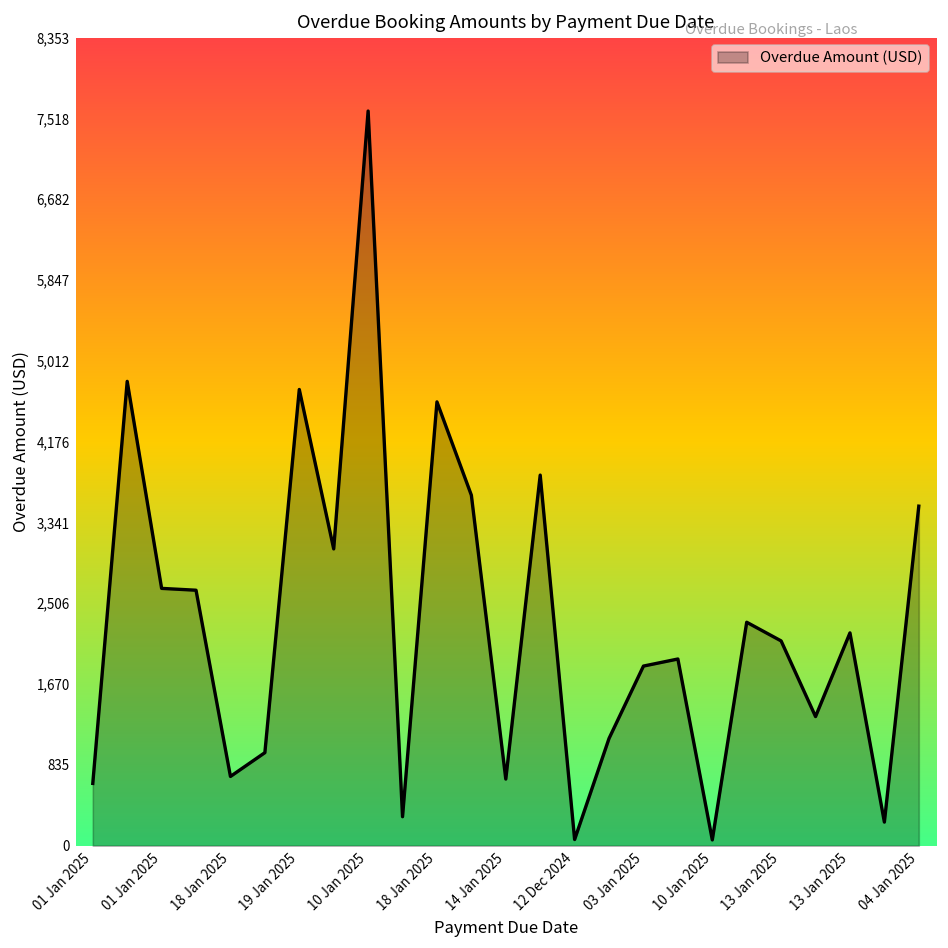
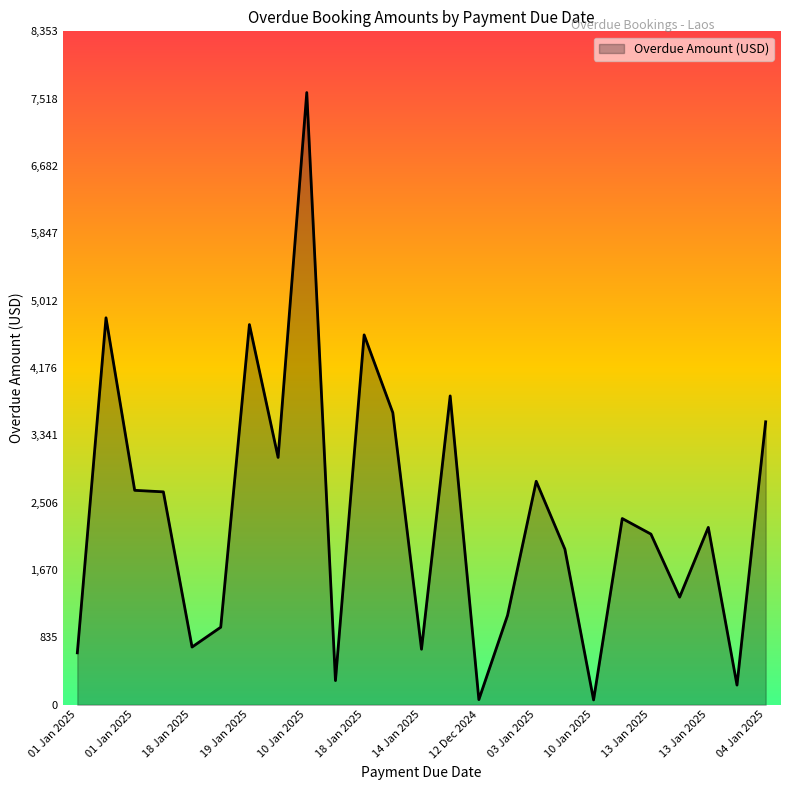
  {
    "19 Jan 2025": "4,700",
    "14 Jan 2025": "700",
    "12 Dec 2024": "100",
-   "03 Jan 2025": "1,900"
+   "03 Jan 2025": "2,800"
  }
